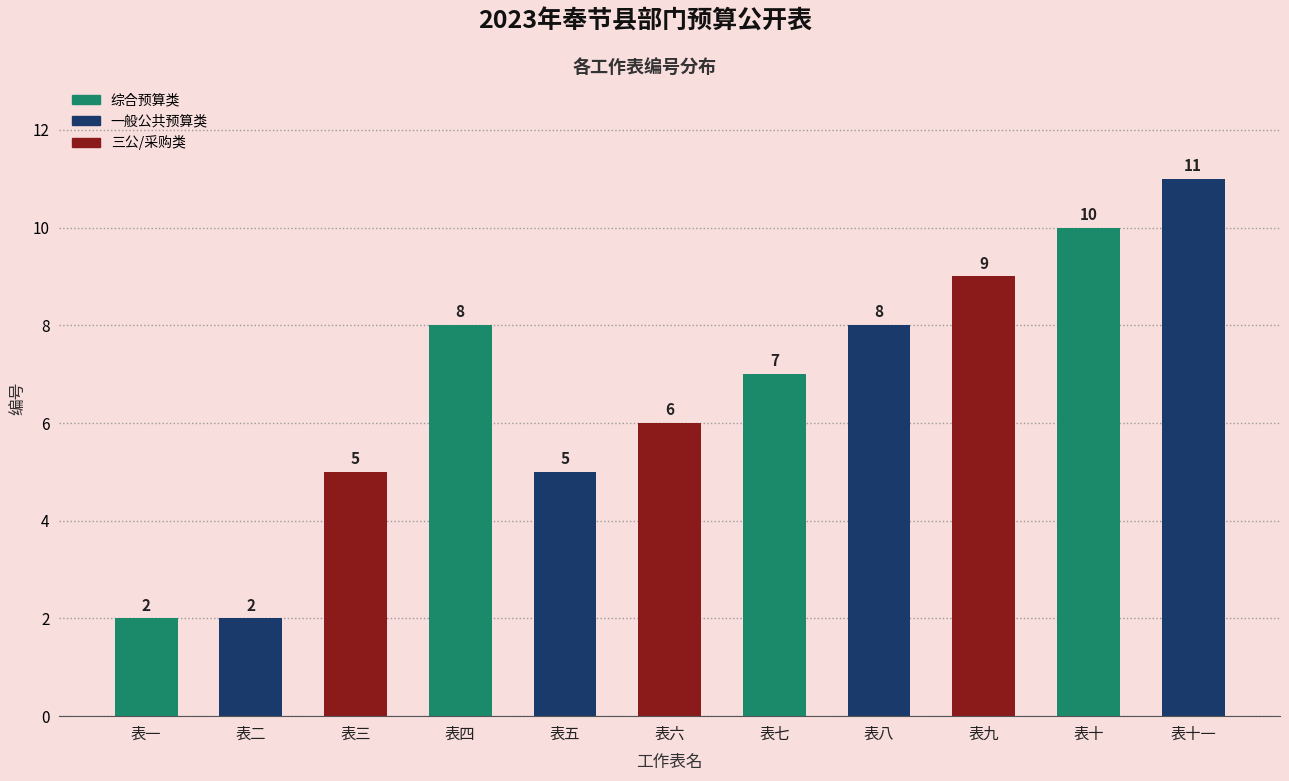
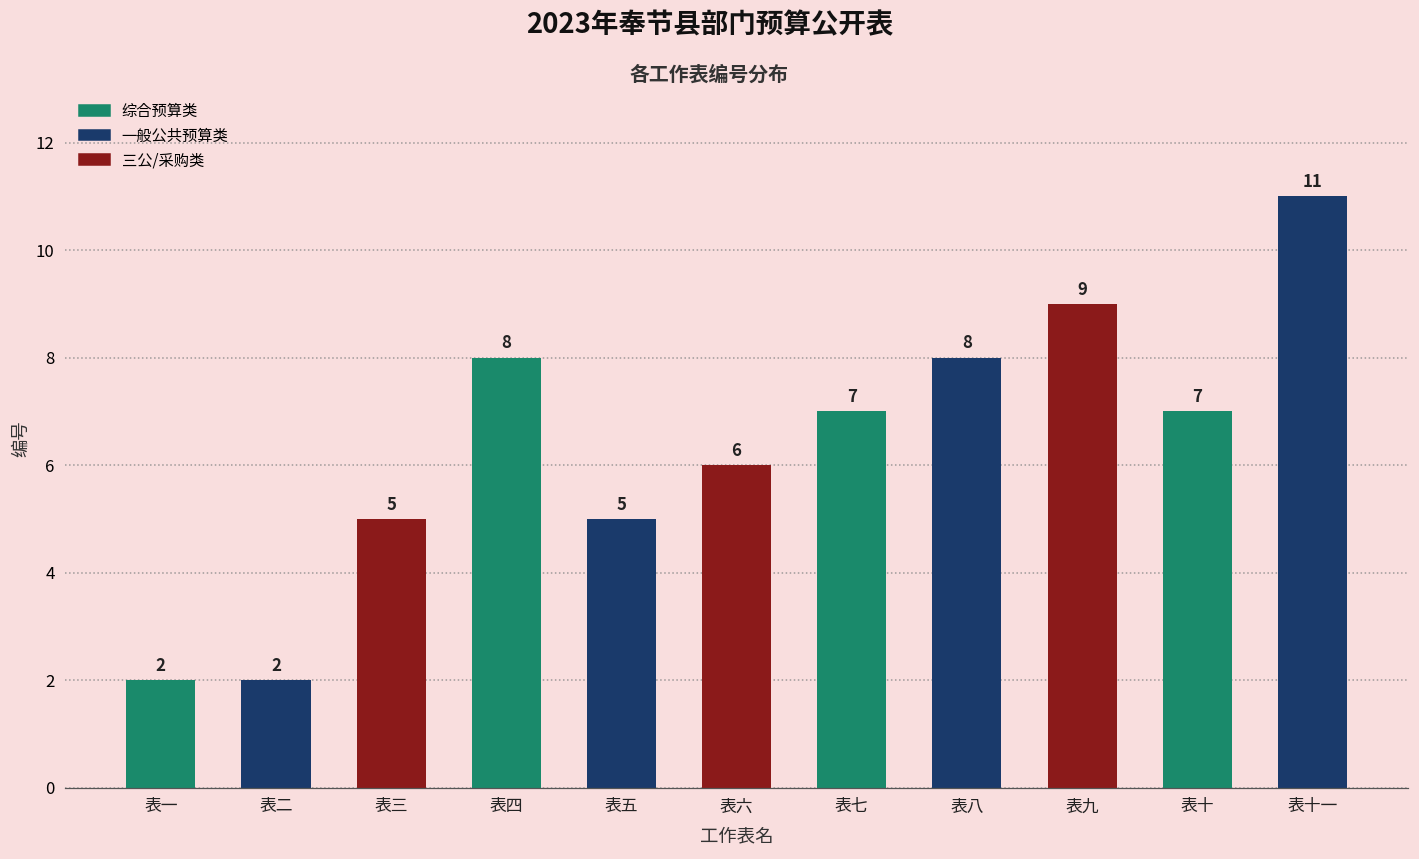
  {
    "表一": 2,
    "表二": 2,
    "表三": 5,
    "表四": 8,
    "表五": 5,
    "表六": 6,
    "表七": 7,
    "表八": 8,
    "表九": 9,
-   "表十": 10,
+   "表十": 7,
    "表十一": 11
  }
